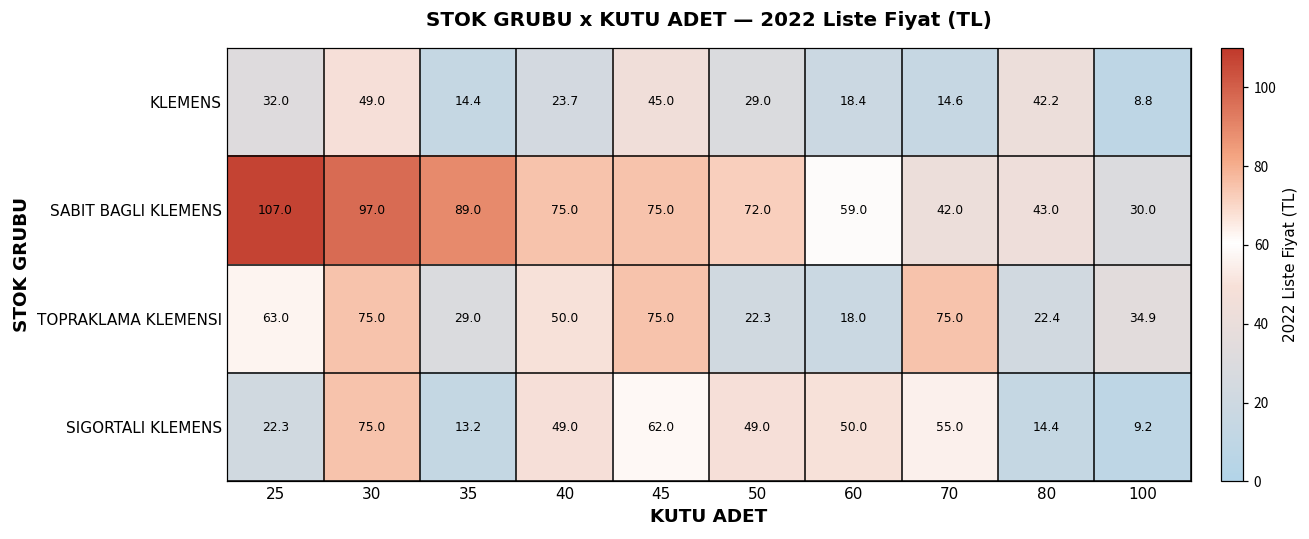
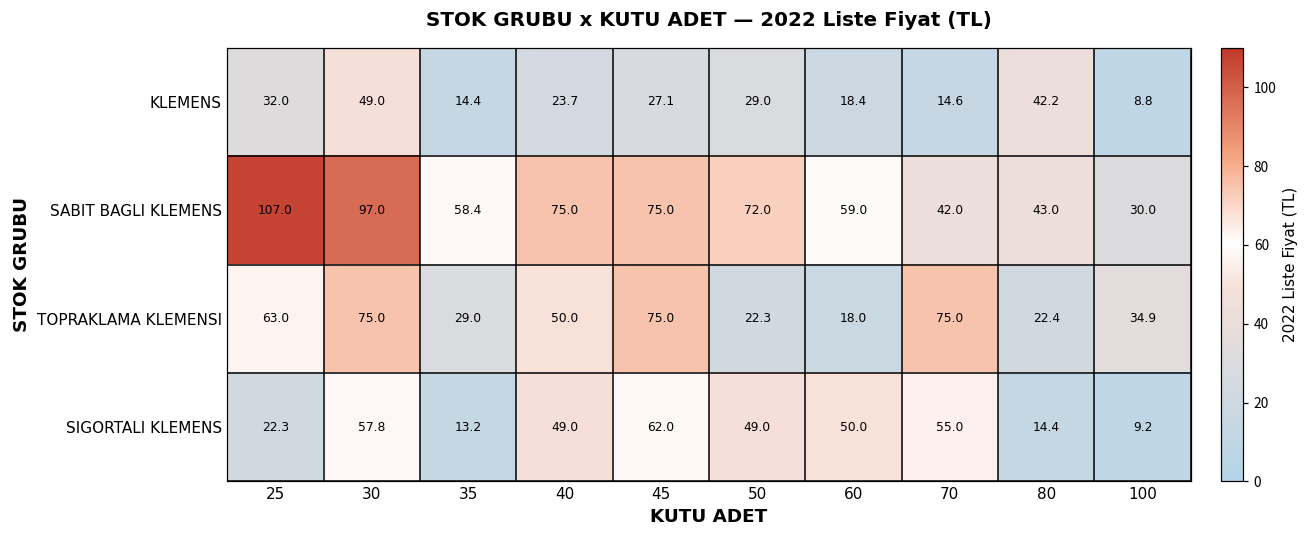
  {
    "KLEMENS": {
      "25": 32.0,
      "30": 49.0,
      "35": 14.4,
      "40": 23.7,
-     "45": 45.0,
+     "45": 27.1,
      "50": 29.0,
      "60": 18.4,
      "70": 14.6,
      "80": 42.2,
      "100": 8.8
    },
    "SABIT BAGLI KLEMENS": {
      "25": 107.0,
      "30": 97.0,
-     "35": 89.0,
+     "35": 58.4,
      "40": 75.0,
      "45": 75.0,
      "50": 72.0,
      "60": 59.0,
      "70": 42.0,
      "80": 43.0,
      "100": 30.0
    },
    "TOPRAKLAMA KLEMENSI": {
      "25": 63.0,
      "30": 75.0,
      "35": 29.0,
      "40": 50.0,
      "45": 75.0,
      "50": 22.3,
      "60": 18.0,
      "70": 75.0,
      "80": 22.4,
      "100": 34.9
    },
    "SIGORTALI KLEMENS": {
      "25": 22.3,
-     "30": 75.0,
+     "30": 57.8,
      "35": 13.2,
      "40": 49.0,
      "45": 62.0,
      "50": 49.0,
      "60": 50.0,
      "70": 55.0,
      "80": 14.4,
      "100": 9.2
    }
  }
